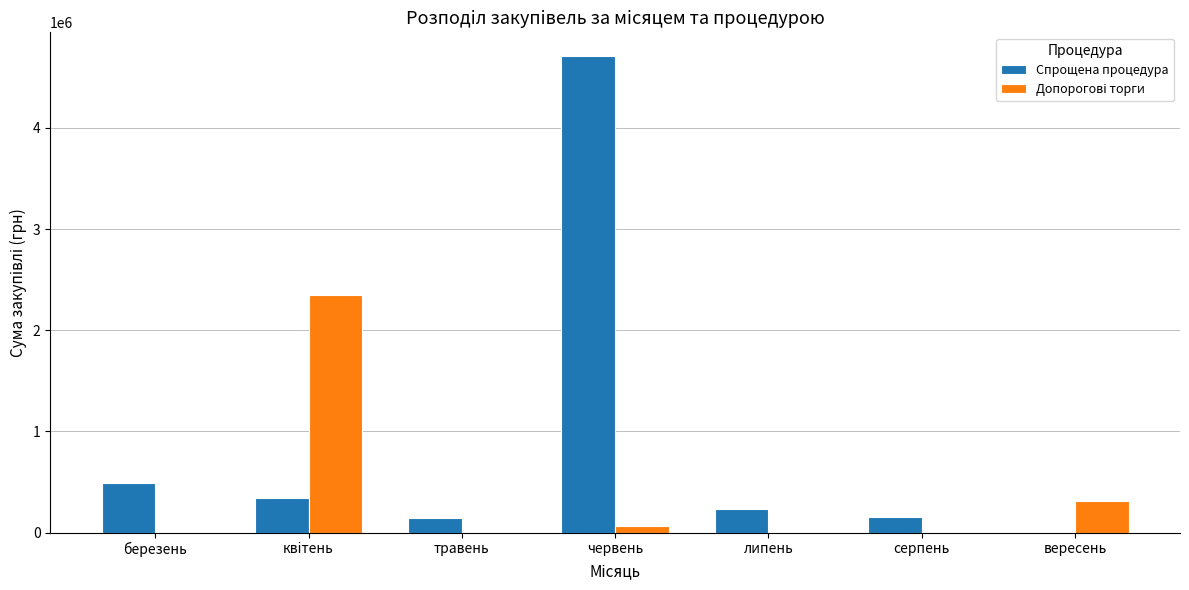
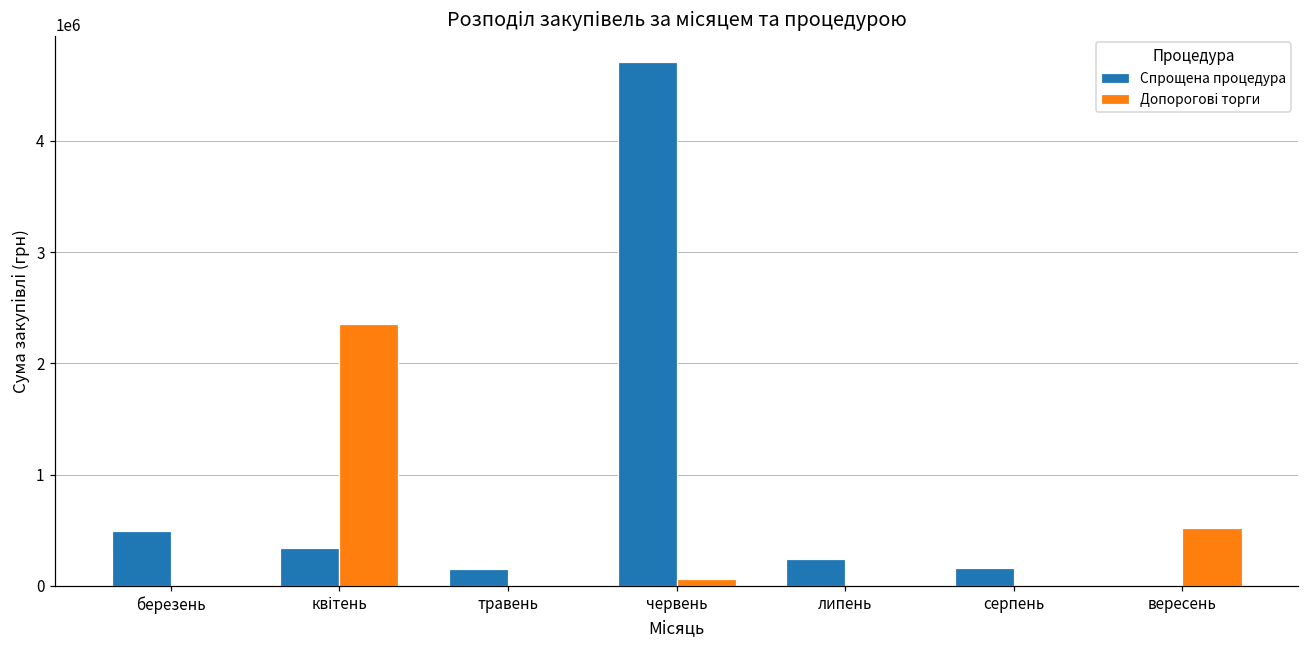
  {
    "Спрощена процедура": {
      "березень": 490000,
      "квітень": 340000,
      "травень": 150000,
      "червень": 4710000,
      "липень": 240000,
      "серпень": 160000,
      "вересень": 0
    },
    "Допорогові торги": {
      "березень": 0,
      "квітень": 2350000,
      "травень": 0,
      "червень": 60000,
      "липень": 0,
      "серпень": 0,
-     "вересень": 310000
+     "вересень": 520000
    }
  }
